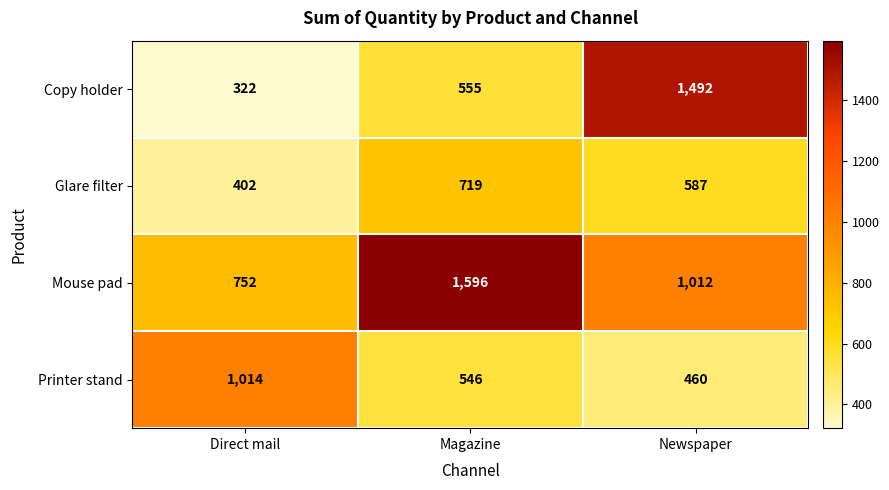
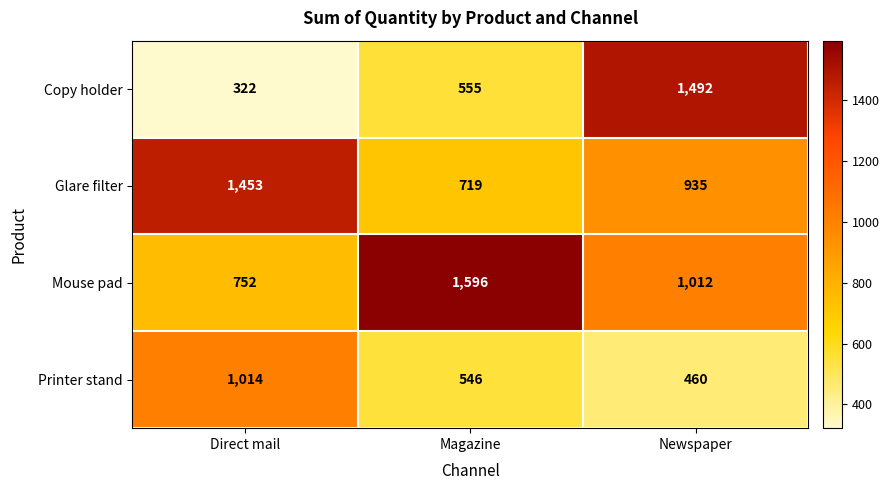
  {
    "Copy holder": {
      "Direct mail": "322",
      "Magazine": "555",
      "Newspaper": "1,492"
    },
    "Glare filter": {
-     "Direct mail": "402",
+     "Direct mail": "1,453",
      "Magazine": "719",
-     "Newspaper": "587"
+     "Newspaper": "935"
    },
    "Mouse pad": {
      "Direct mail": "752",
      "Magazine": "1,596",
      "Newspaper": "1,012"
    },
    "Printer stand": {
      "Direct mail": "1,014",
      "Magazine": "546",
      "Newspaper": "460"
    }
  }
